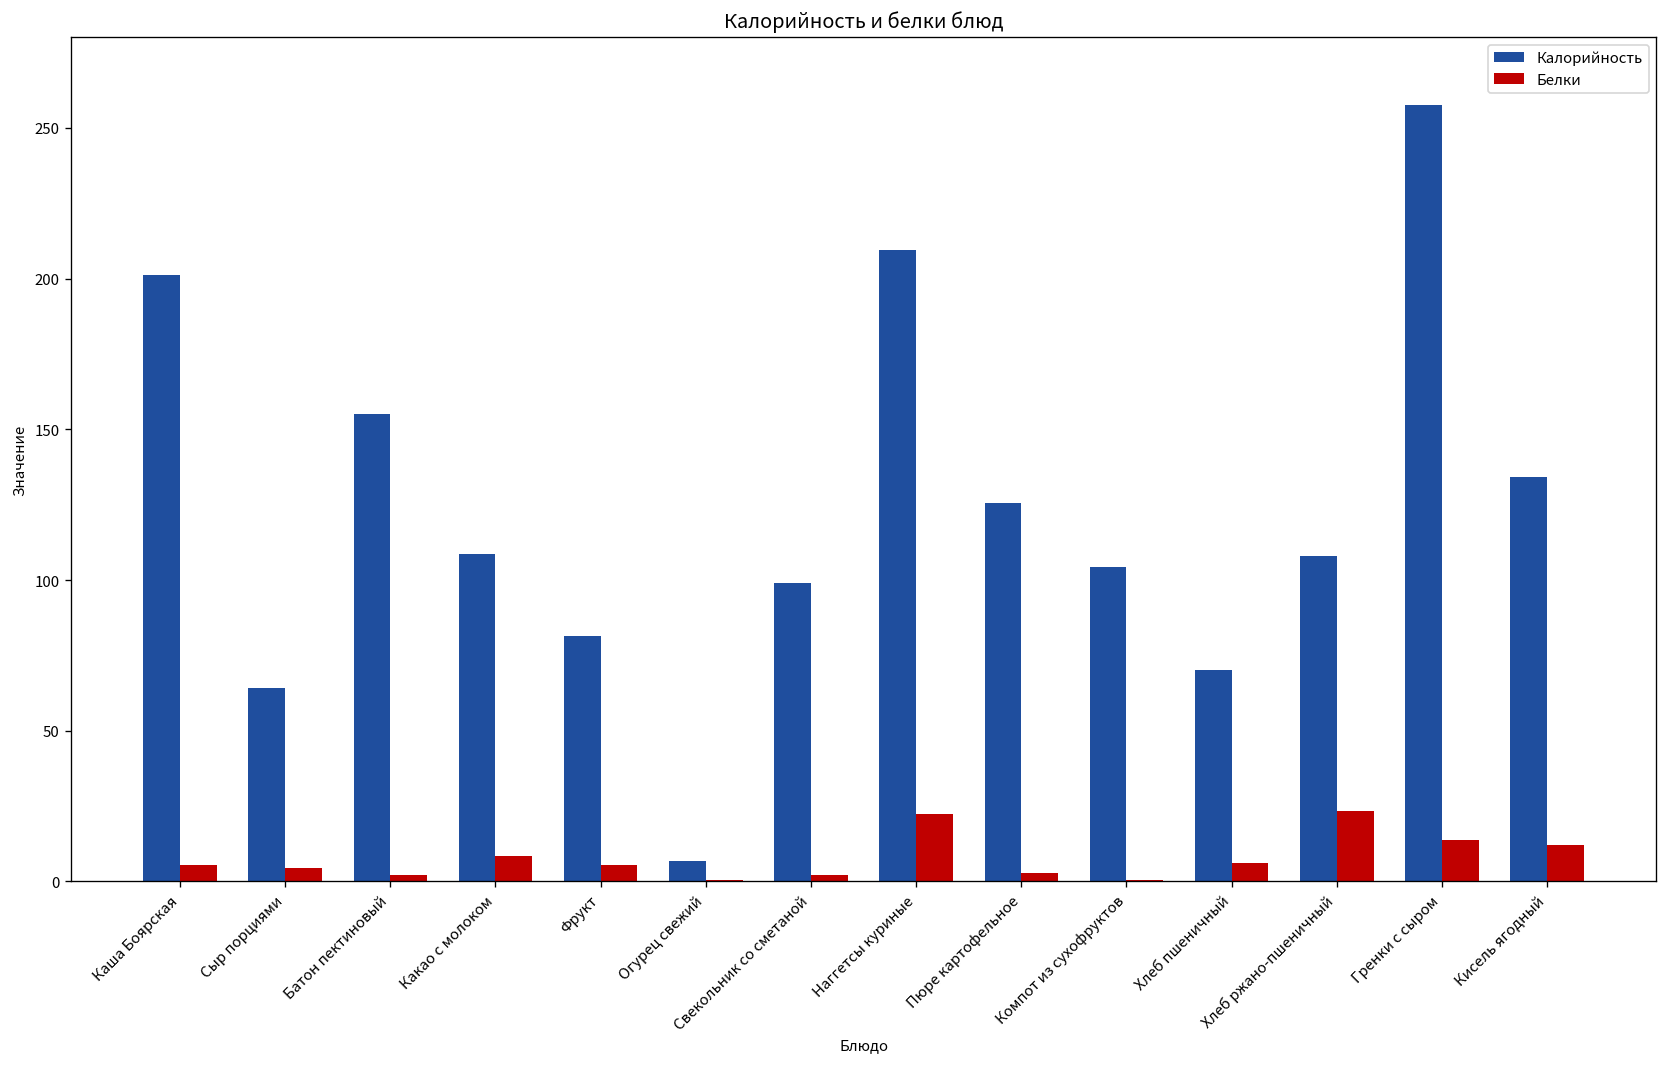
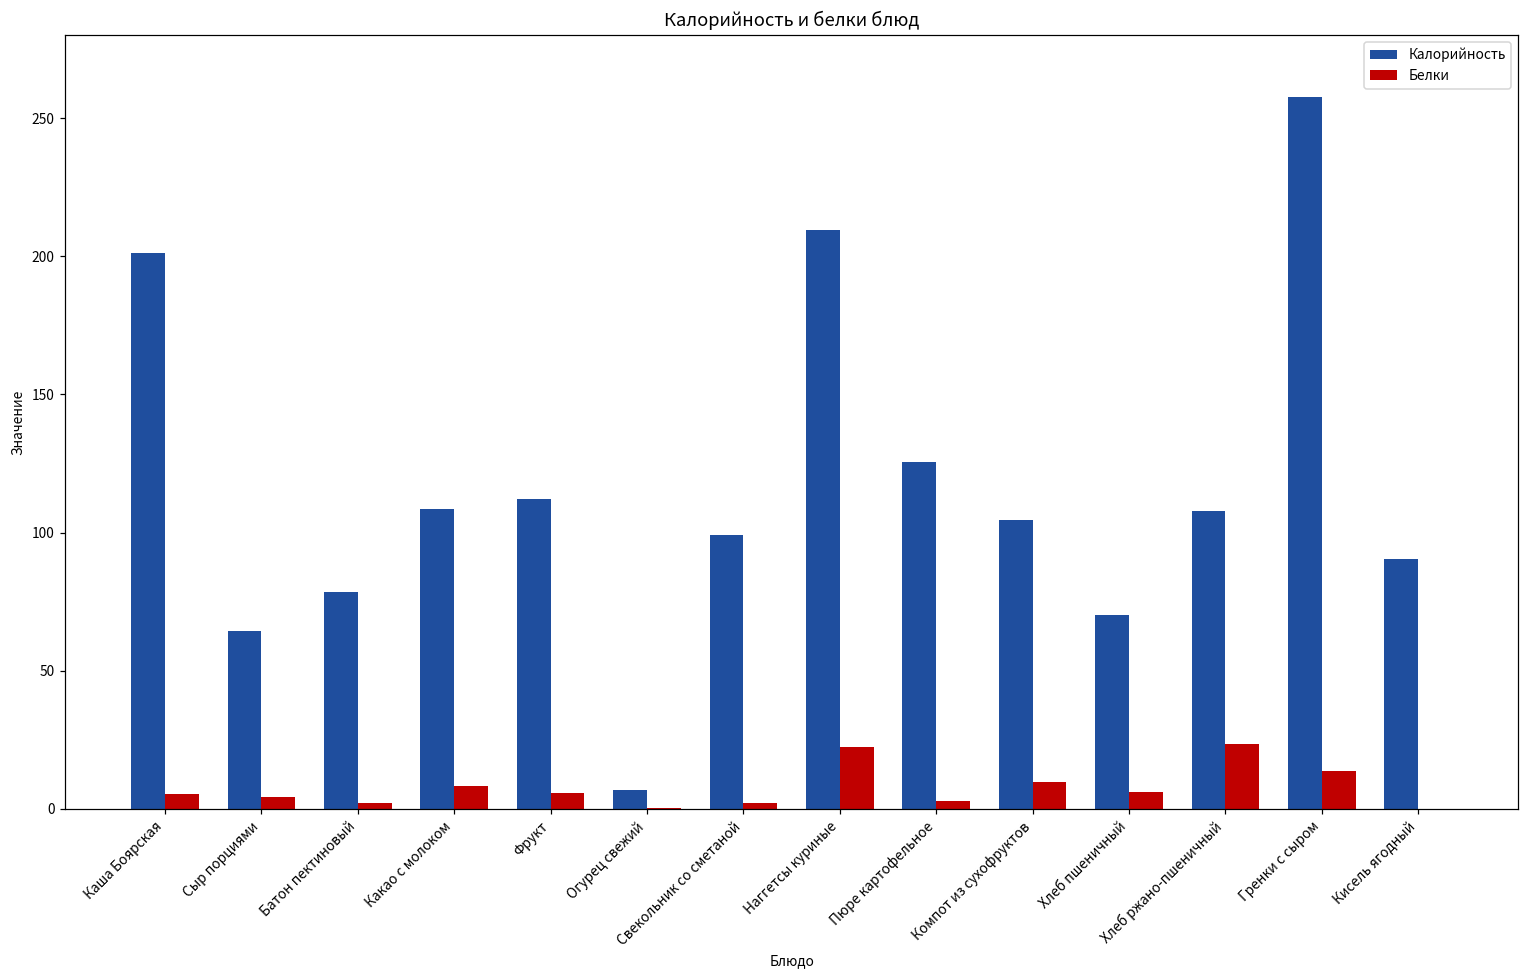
  {
    "Калорийность": {
      "Каша Боярская": 201,
      "Сыр порциями": 64,
-     "Батон пектиновый": 155,
+     "Батон пектиновый": 79,
      "Какао с молоком": 109,
-     "Фрукт": 82,
+     "Фрукт": 112,
      "Огурец свежий": 7,
      "Свекольник со сметаной": 99,
      "Наггетсы куриные": 210,
      "Пюре картофельное": 126,
      "Компот из сухофруктов": 104,
      "Хлеб пшеничный": 70,
      "Хлеб ржано-пшеничный": 108,
      "Гренки с сыром": 258,
-     "Кисель ягодный": 134
+     "Кисель ягодный": 91
    },
    "Белки": {
      "Каша Боярская": 6,
      "Сыр порциями": 4,
      "Батон пектиновый": 2,
      "Какао с молоком": 8,
      "Фрукт": 6,
      "Свекольник со сметаной": 2,
      "Наггетсы куриные": 22,
      "Пюре картофельное": 3,
-     "Компот из сухофруктов": 0,
+     "Компот из сухофруктов": 10,
      "Хлеб пшеничный": 6,
      "Хлеб ржано-пшеничный": 23,
      "Гренки с сыром": 14,
-     "Кисель ягодный": 12
+     "Кисель ягодный": 0
    }
  }
